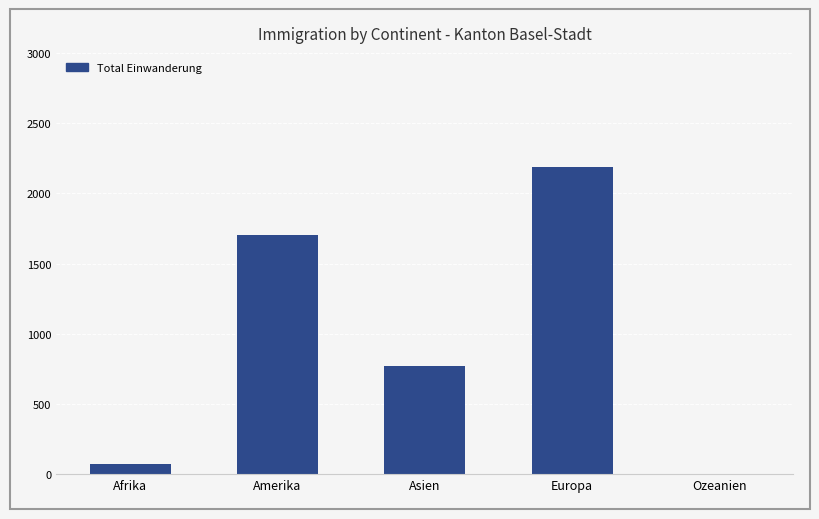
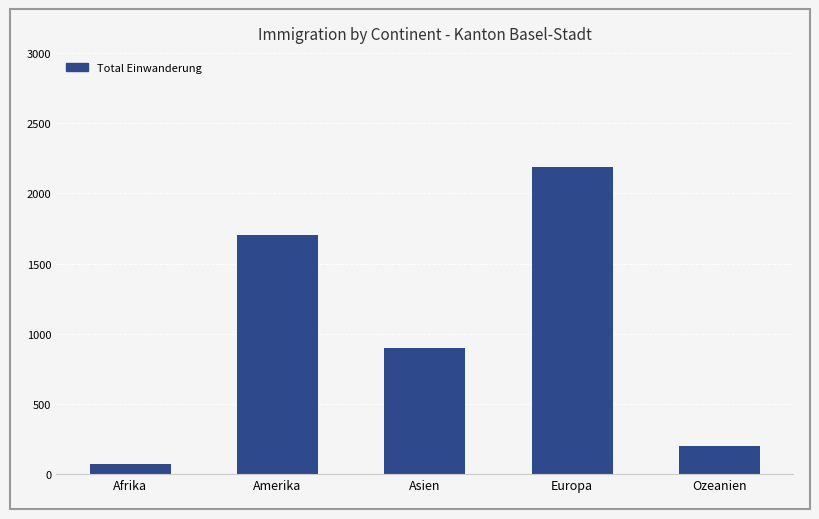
  {
    "Afrika": 80,
    "Amerika": 1700,
-   "Asien": 770,
+   "Asien": 900,
    "Europa": 2190,
-   "Ozeanien": 10
+   "Ozeanien": 200
  }
